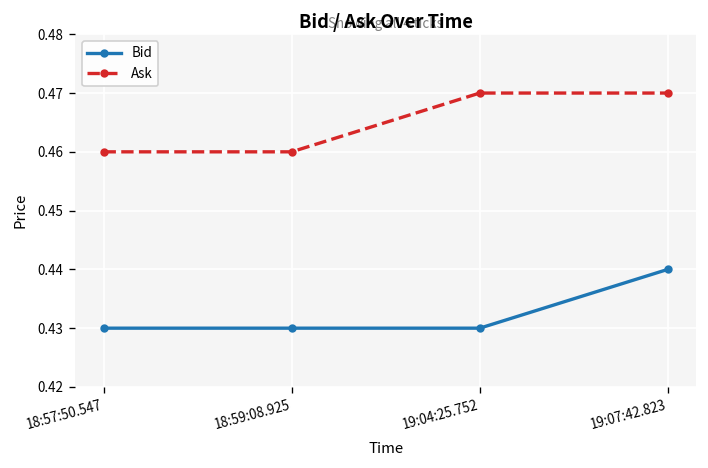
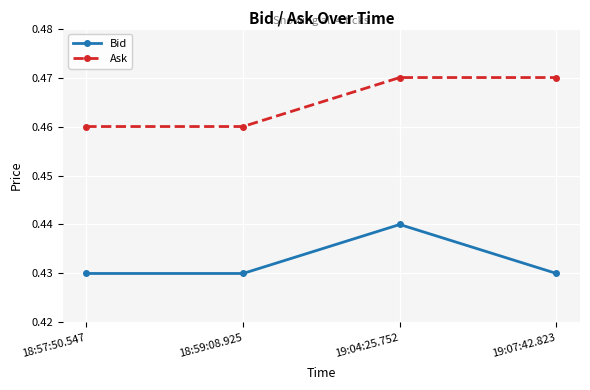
  {
    "Bid": {
      "18:57:50.547": 0.43,
      "18:59:08.925": 0.43,
-     "19:04:25.752": 0.43,
-     "19:07:42.823": 0.44
+     "19:04:25.752": 0.44,
+     "19:07:42.823": 0.43
    },
    "Ask": {
      "18:57:50.547": 0.46,
      "18:59:08.925": 0.46,
      "19:04:25.752": 0.47,
      "19:07:42.823": 0.47
    }
  }
